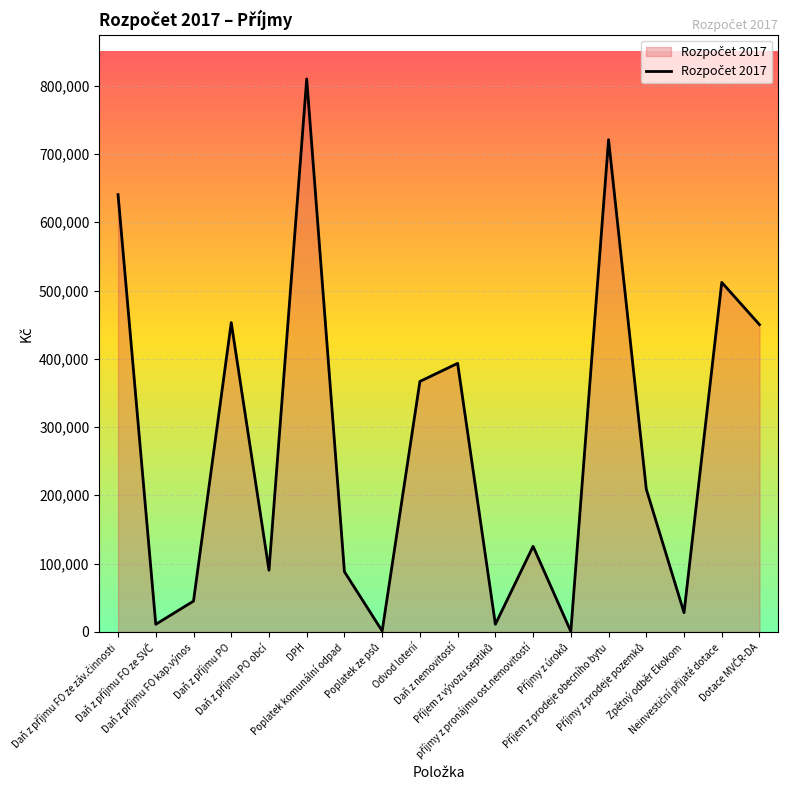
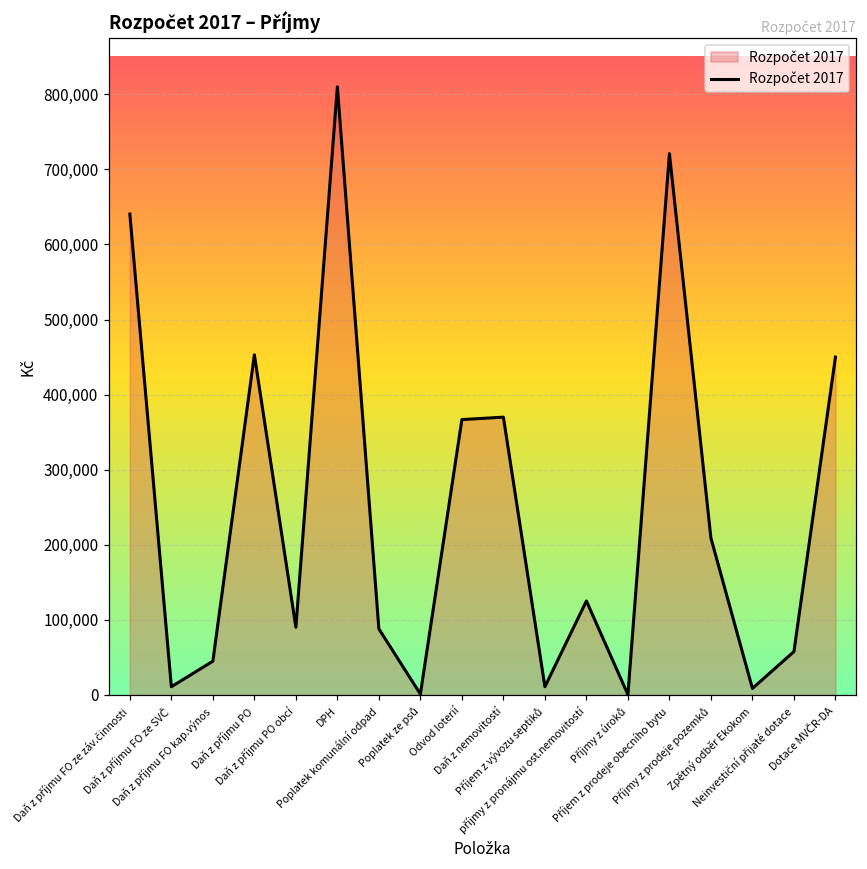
  {
    "Daň z příjmu FO ze záv.činnosti": "640,000",
    "Daň z příjmu FO ze SVČ": "10,000",
    "Daň z příjmu FO kap.výnos": "50,000",
    "Daň z příjmu PO": "450,000",
    "Daň z příjmu PO obcí": "90,000",
    "DPH": "810,000",
    "Poplatek komunální odpad": "90,000",
    "Poplatek ze psů": "0",
    "Odvod loterií": "370,000",
-   "Daň z nemovitostí": "390,000",
+   "Daň z nemovitostí": "370,000",
    "Příjem z vývozu septiků": "10,000",
    "příjmy z pronájmu ost.nemovitostí": "130,000",
    "Příjmy z úroků": "0",
    "Příjem z prodeje obecního bytu": "720,000",
    "Příjmy z prodeje pozemků": "210,000",
-   "Zpětný odběr Ekokom": "30,000",
-   "Neinvestiční přijaté dotace": "510,000",
+   "Zpětný odběr Ekokom": "10,000",
+   "Neinvestiční přijaté dotace": "60,000",
    "Dotace MVČR-DA": "450,000"
  }
